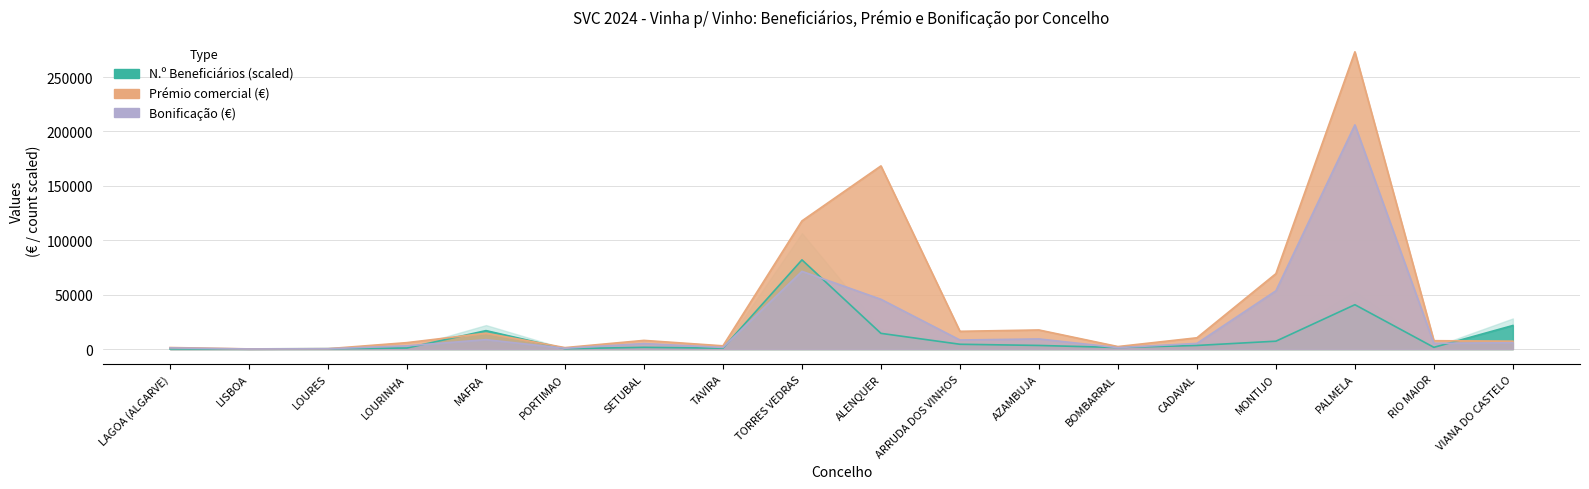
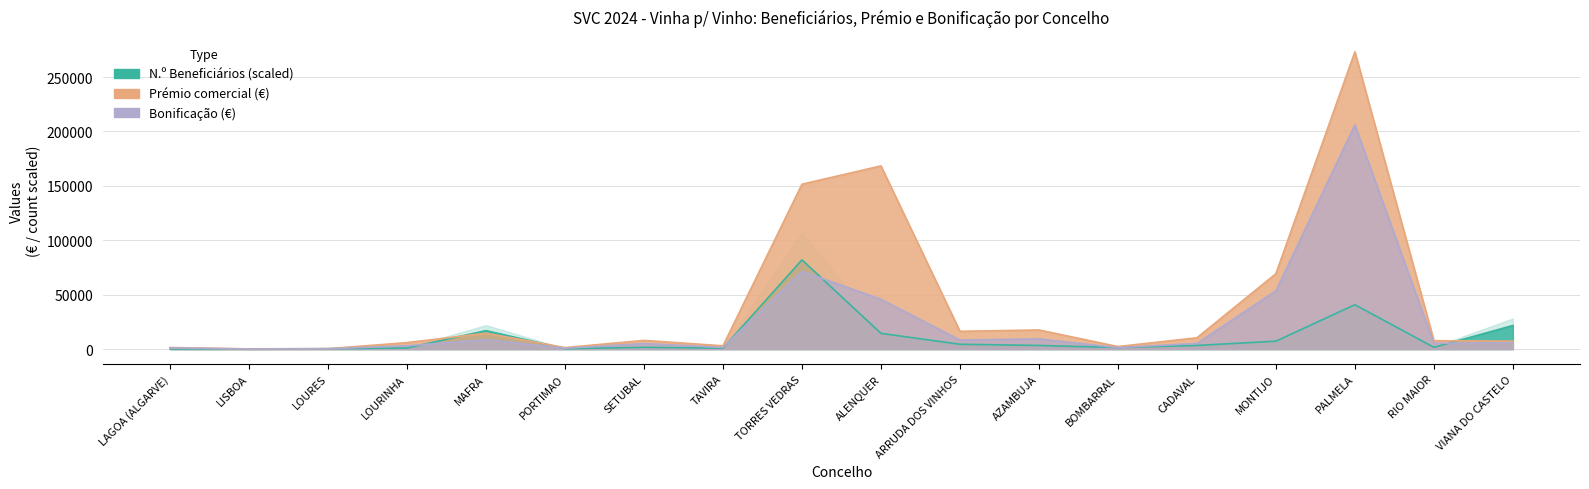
  {
    "Prémio comercial (€)": {
      "LOURINHA": 6000,
      "MAFRA": 15000,
      "SETUBAL": 8000,
-     "TORRES VEDRAS": 118000,
+     "TORRES VEDRAS": 151000,
      "ALENQUER": 168000,
      "ARRUDA DOS VINHOS": 16000,
      "AZAMBUJA": 18000,
      "CADAVAL": 10000,
      "MONTIJO": 69000,
      "PALMELA": 273000,
      "RIO MAIOR": 8000
    },
    "N.º Beneficiários (scaled)": {
      "MAFRA": 17000,
      "TORRES VEDRAS": 82000,
      "ALENQUER": 14000,
      "PALMELA": 41000,
      "VIANA DO CASTELO": 22000
    }
  }
